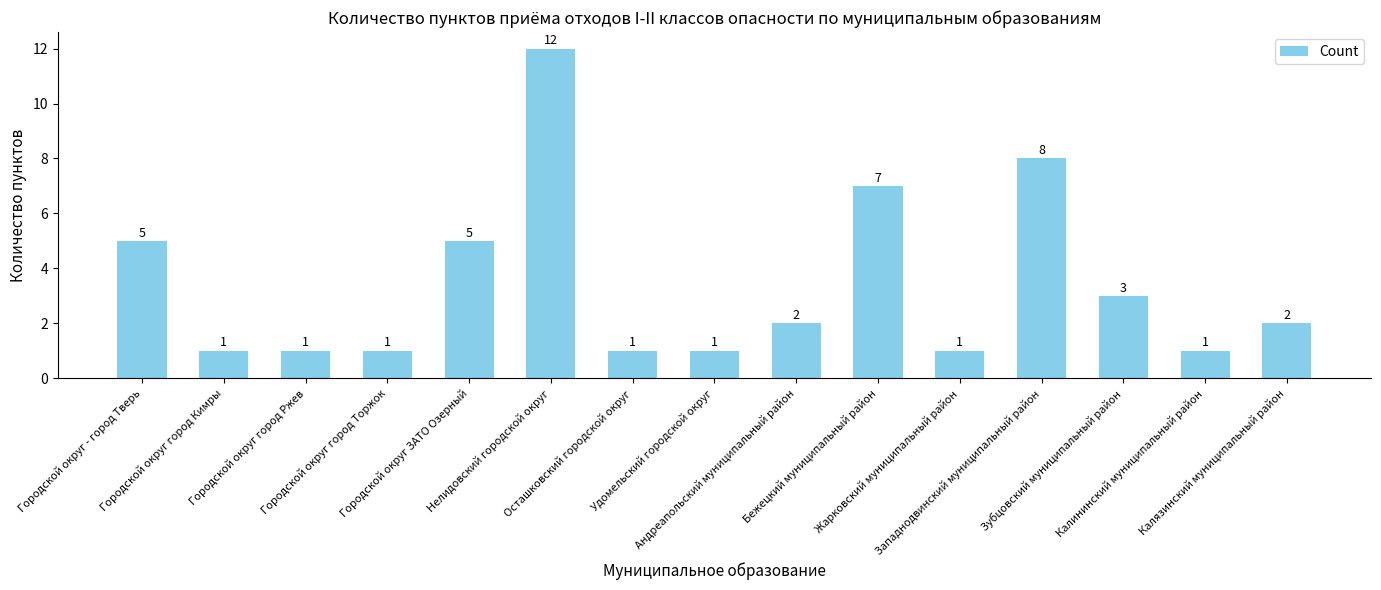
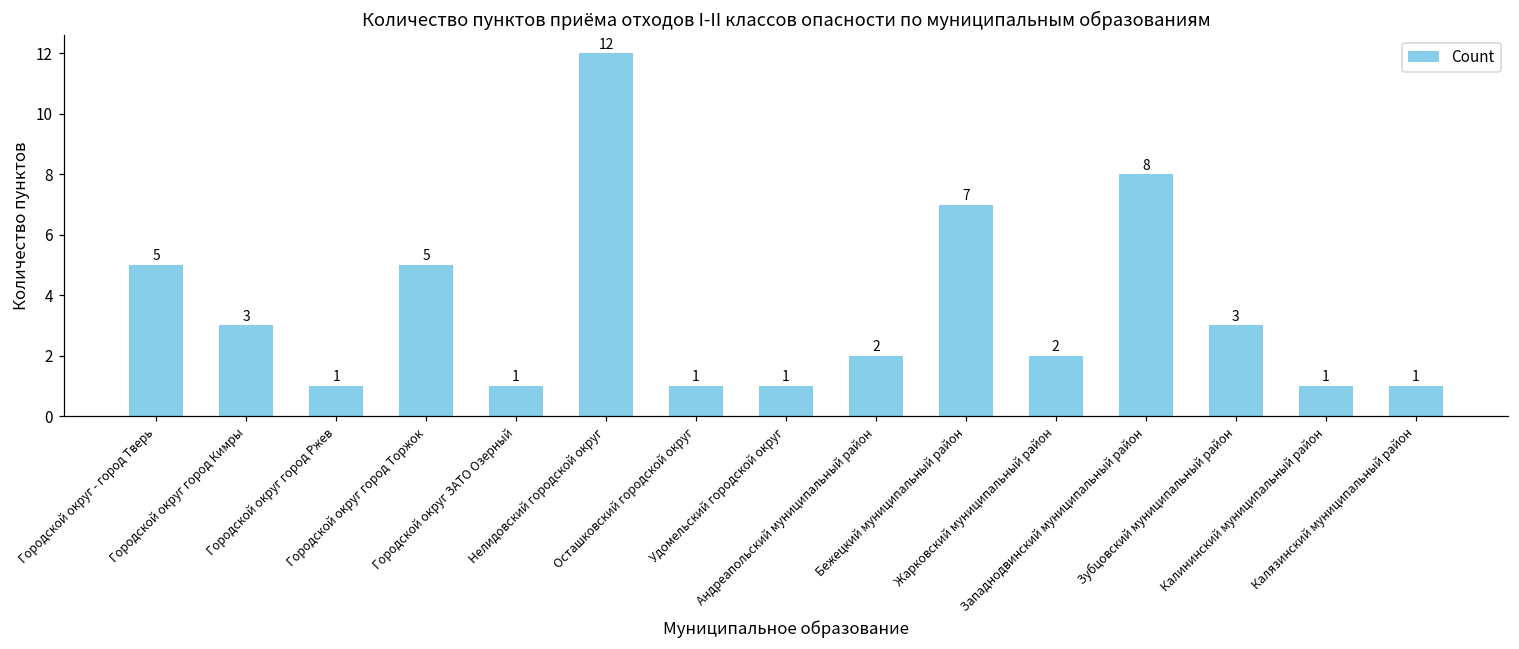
  {
    "Городской округ - город Тверь": 5,
-   "Городской округ город Кимры": 1,
+   "Городской округ город Кимры": 3,
    "Городской округ город Ржев": 1,
-   "Городской округ город Торжок": 1,
-   "Городской округ ЗАТО Озерный": 5,
+   "Городской округ город Торжок": 5,
+   "Городской округ ЗАТО Озерный": 1,
    "Нелидовский городской округ": 12,
    "Осташковский городской округ": 1,
    "Удомельский городской округ": 1,
    "Андреапольский муниципальный район": 2,
    "Бежецкий муниципальный район": 7,
-   "Жарковский муниципальный район": 1,
+   "Жарковский муниципальный район": 2,
    "Западнодвинский муниципальный район": 8,
    "Зубцовский муниципальный район": 3,
    "Калининский муниципальный район": 1,
-   "Калязинский муниципальный район": 2
+   "Калязинский муниципальный район": 1
  }
